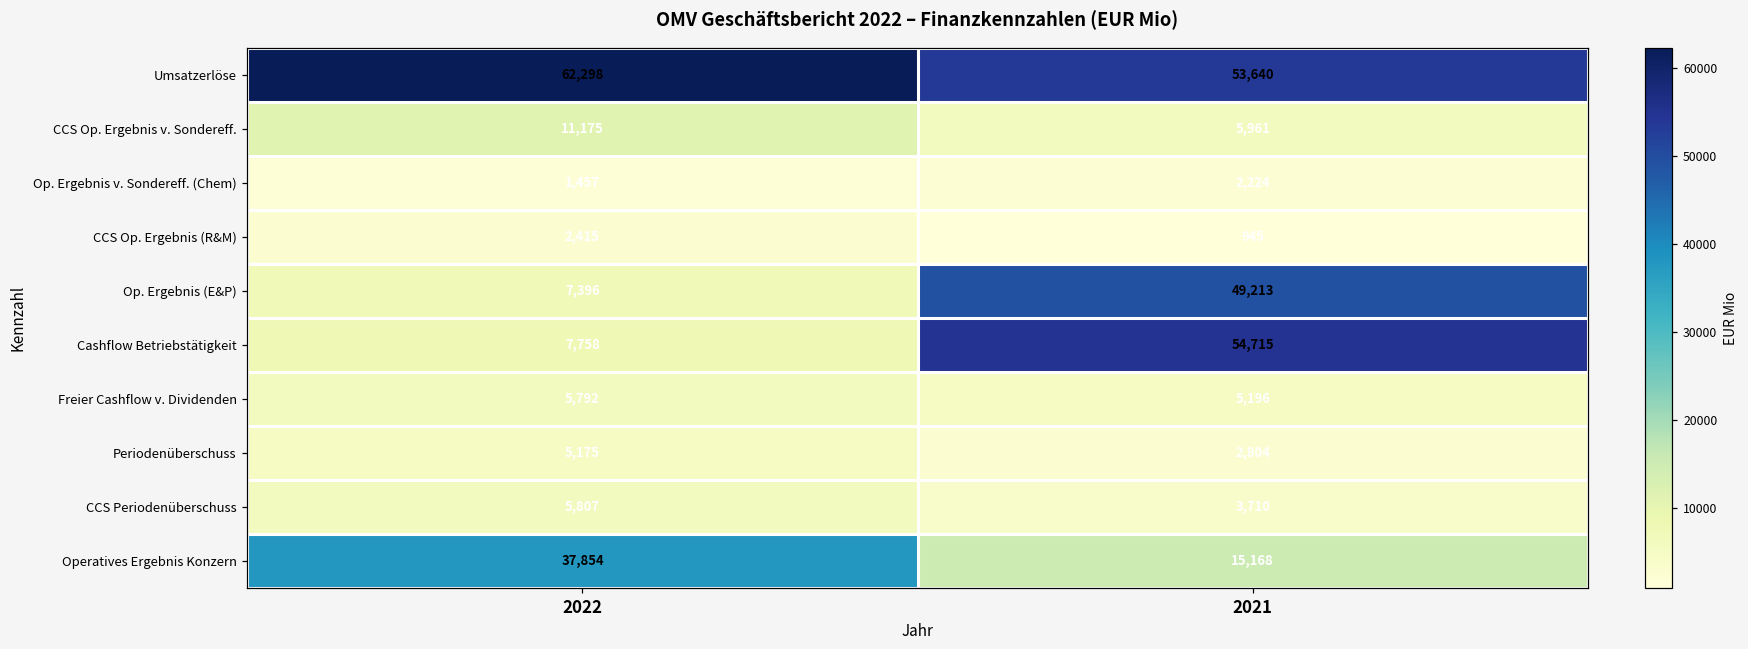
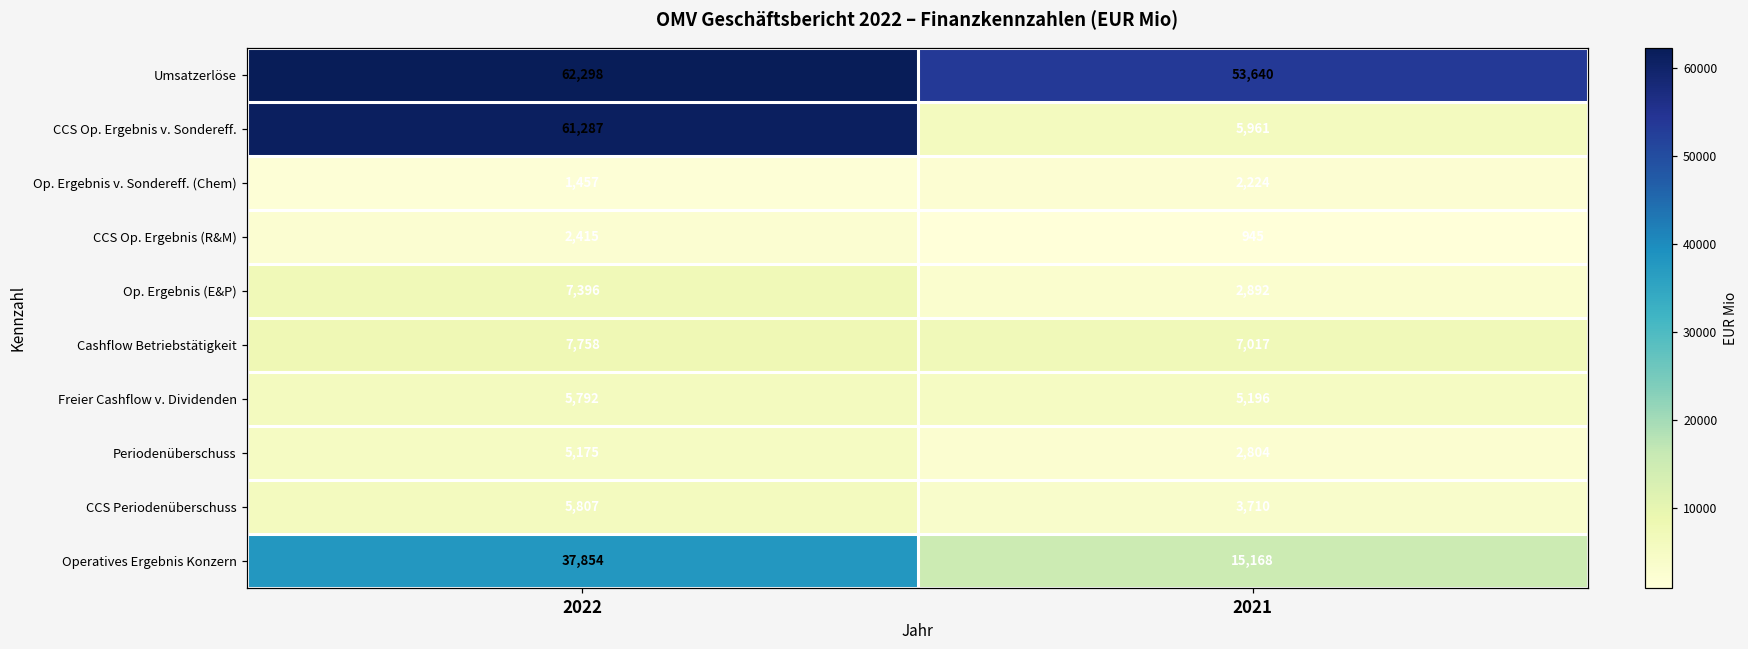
  {
    "Umsatzerlöse": {
      "2022": "62,298",
      "2021": "53,640"
    },
    "CCS Op. Ergebnis v. Sondereff.": {
-     "2022": "11,175",
+     "2022": "61,287",
      "2021": "5,961"
    },
    "Op. Ergebnis (E&P)": {
      "2022": "7,396",
-     "2021": "49,213"
+     "2021": "2,892"
    },
    "Cashflow Betriebstätigkeit": {
      "2022": "7,758",
-     "2021": "54,715"
+     "2021": "7,017"
    },
    "Freier Cashflow v. Dividenden": {
      "2022": "5,792",
      "2021": "5,196"
    },
    "Periodenüberschuss": {
      "2022": "5,175"
    },
    "CCS Periodenüberschuss": {
      "2022": "5,807",
      "2021": "3,710"
    },
    "Operatives Ergebnis Konzern": {
      "2022": "37,854",
      "2021": "15,168"
    }
  }
